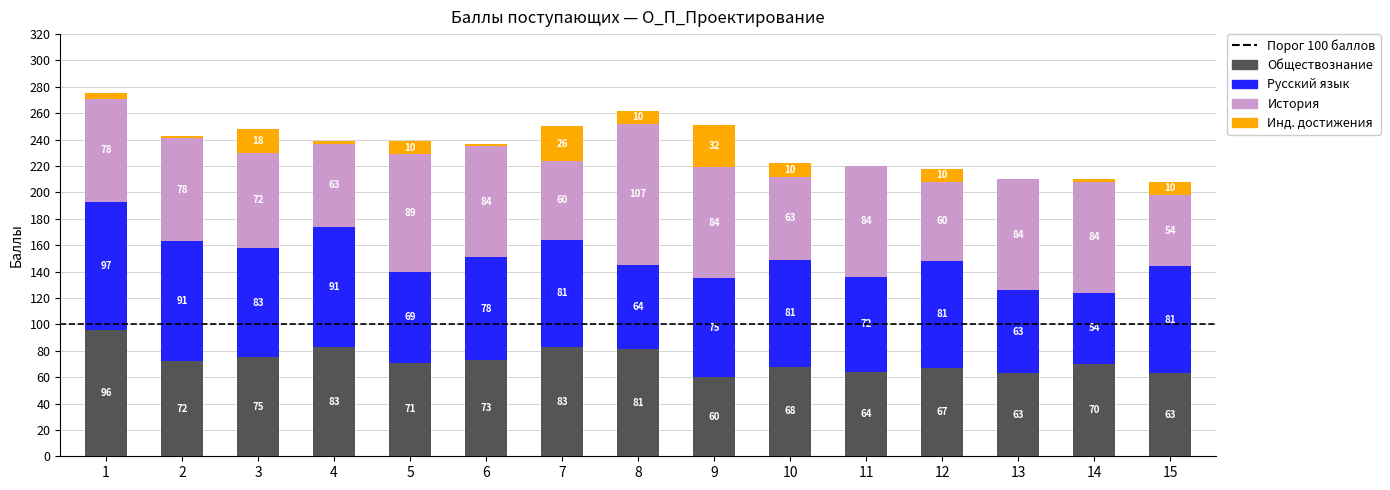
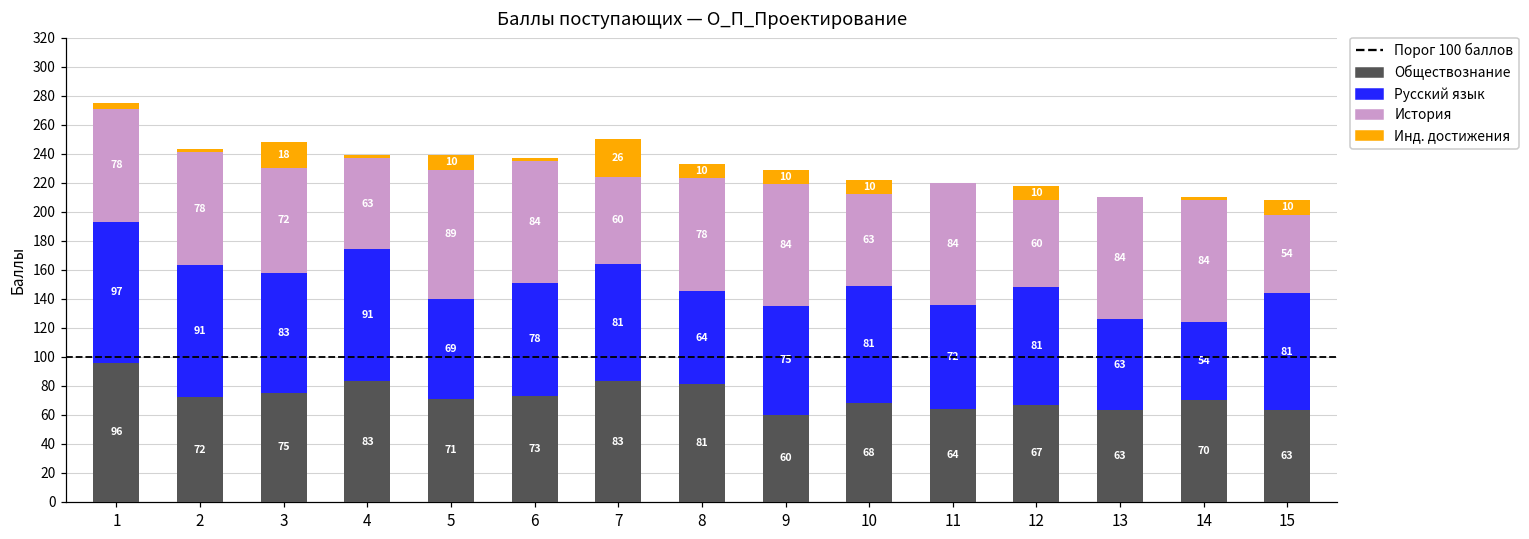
  {
    "Обществознание": {
      "1": 96,
      "2": 72,
      "3": 75,
      "4": 83,
      "5": 71,
      "6": 73,
      "7": 83,
      "8": 81,
      "9": 60,
      "10": 68,
      "11": 64,
      "12": 67,
      "13": 63,
      "14": 70,
      "15": 63
    },
    "Русский язык": {
      "1": 97,
      "2": 91,
      "3": 83,
      "4": 91,
      "5": 69,
      "6": 78,
      "7": 81,
      "8": 64,
      "9": 75,
      "10": 81,
      "11": 72,
      "12": 81,
      "13": 63,
      "14": 54,
      "15": 81
    },
    "История": {
      "1": 78,
      "2": 78,
      "3": 72,
      "4": 63,
      "5": 89,
      "6": 84,
      "7": 60,
-     "8": 107,
+     "8": 78,
      "9": 84,
      "10": 63,
      "11": 84,
      "12": 60,
      "13": 84,
      "14": 84,
      "15": 54
    },
    "Инд. достижения": {
      "3": 18,
      "5": 10,
      "7": 26,
      "8": 10,
-     "9": 32,
+     "9": 10,
      "10": 10,
      "12": 10,
      "15": 10
    }
  }
